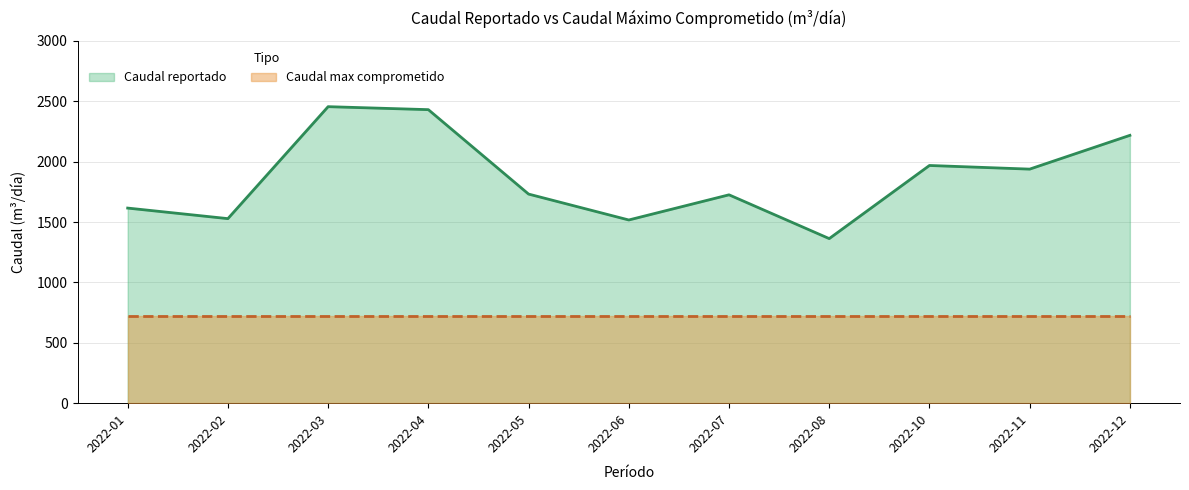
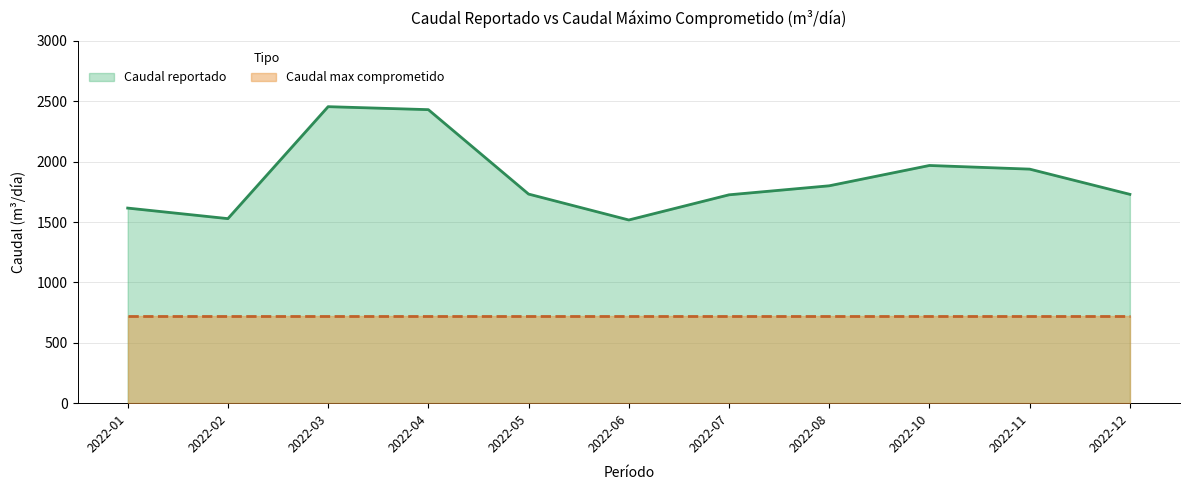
  {
    "Caudal reportado": {
      "2022-01": 1620,
      "2022-02": 1530,
      "2022-03": 2460,
      "2022-04": 2430,
      "2022-05": 1730,
      "2022-06": 1520,
      "2022-07": 1730,
-     "2022-08": 1360,
+     "2022-08": 1800,
      "2022-10": 1970,
      "2022-11": 1940,
-     "2022-12": 2220
+     "2022-12": 1730
    },
    "Caudal max comprometido": {
      "2022-01": 720,
      "2022-02": 720,
      "2022-03": 720,
      "2022-04": 720,
      "2022-05": 720,
      "2022-06": 720,
      "2022-07": 720,
      "2022-08": 720,
      "2022-10": 720,
      "2022-11": 720,
      "2022-12": 720
    }
  }
